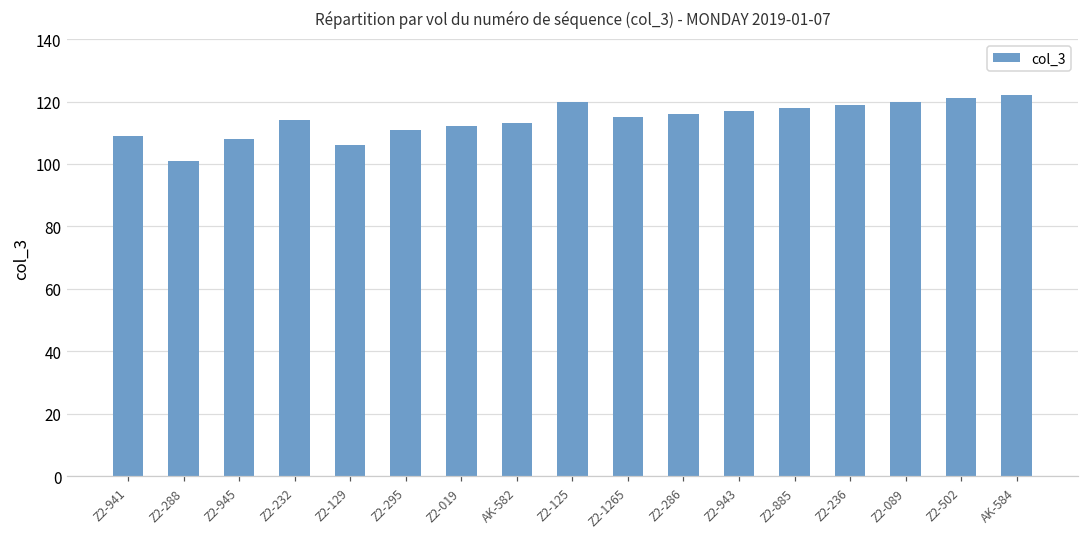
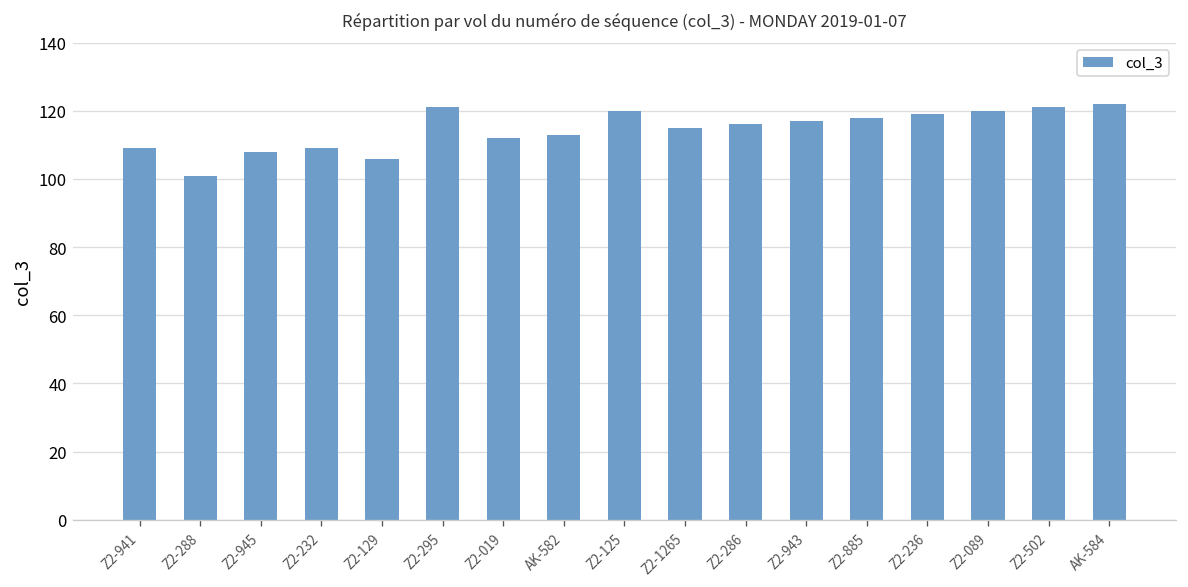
  {
    "Z2-941": 109,
    "Z2-288": 101,
    "Z2-945": 108,
-   "Z2-232": 114,
+   "Z2-232": 109,
    "Z2-129": 106,
-   "Z2-295": 111,
+   "Z2-295": 121,
    "Z2-019": 112,
    "AK-582": 113,
    "Z2-125": 120,
    "Z2-1265": 115,
    "Z2-286": 116,
    "Z2-943": 117,
    "Z2-885": 118,
    "Z2-236": 119,
    "Z2-089": 120,
    "Z2-502": 121,
    "AK-584": 122
  }
